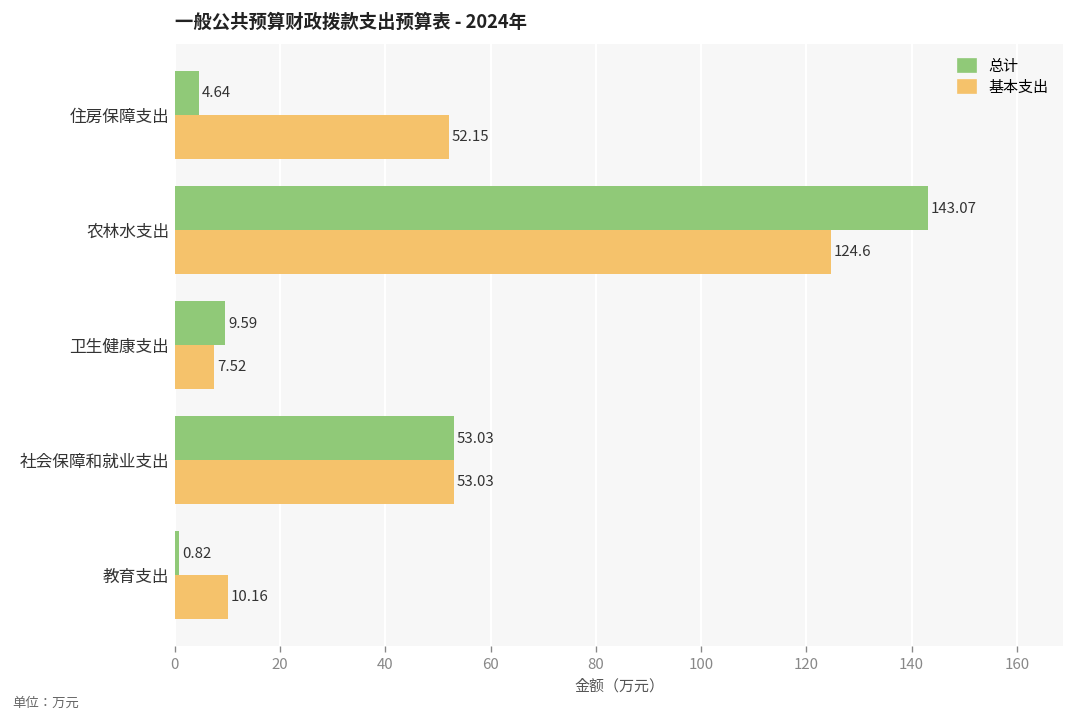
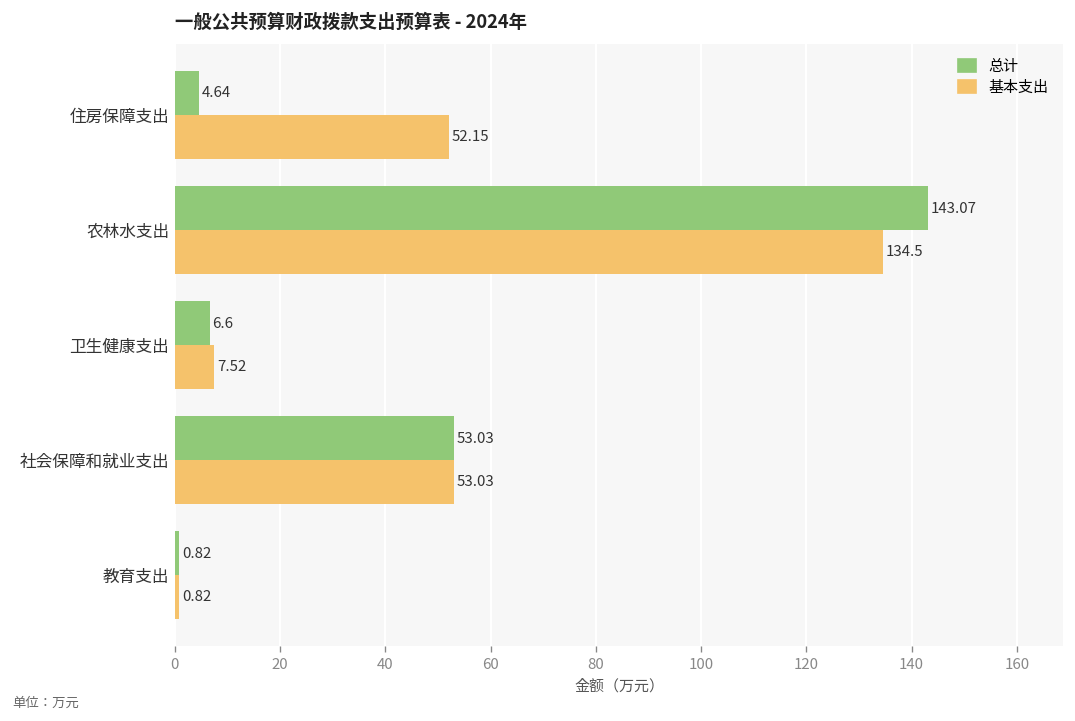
  {
    "总计": {
      "住房保障支出": 4.64,
      "农林水支出": 143.07,
-     "卫生健康支出": 9.59,
+     "卫生健康支出": 6.6,
      "社会保障和就业支出": 53.03,
      "教育支出": 0.82
    },
    "基本支出": {
      "住房保障支出": 52.15,
-     "农林水支出": 124.6,
+     "农林水支出": 134.5,
      "卫生健康支出": 7.52,
      "社会保障和就业支出": 53.03,
-     "教育支出": 10.16
+     "教育支出": 0.82
    }
  }
